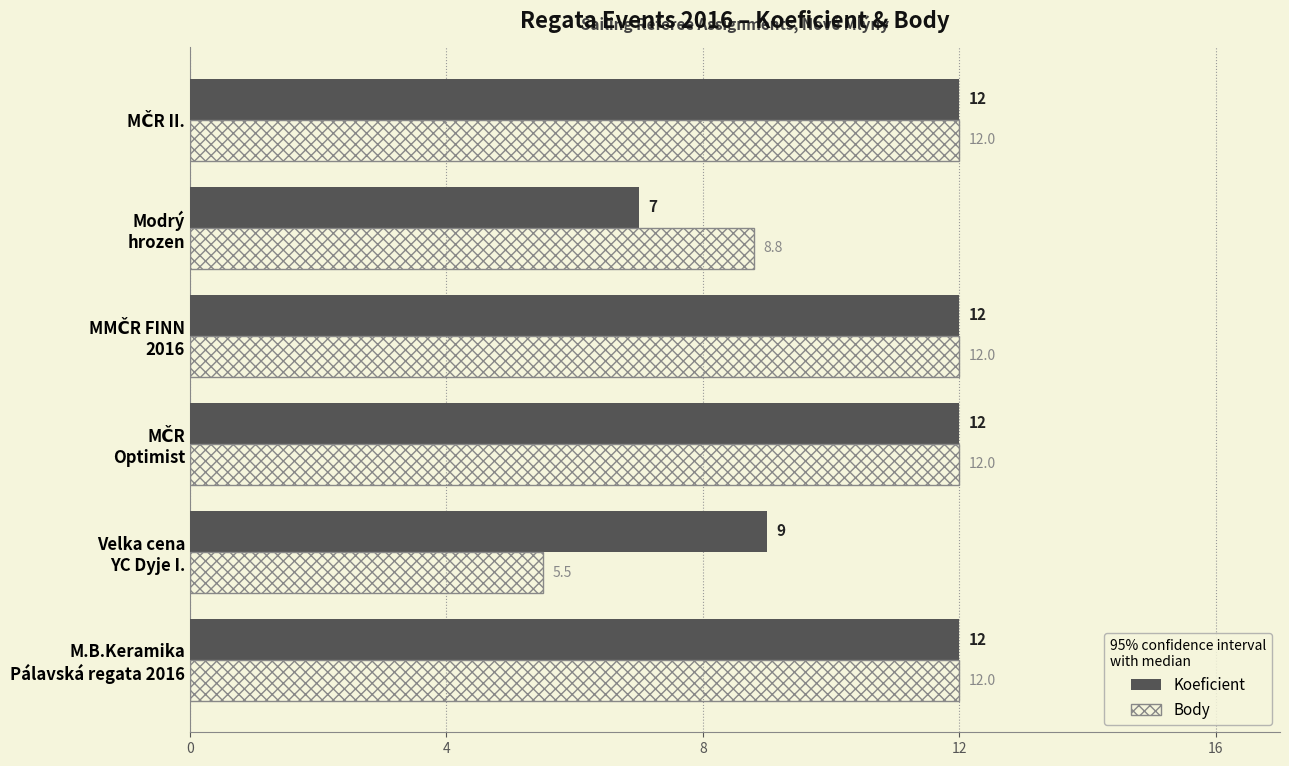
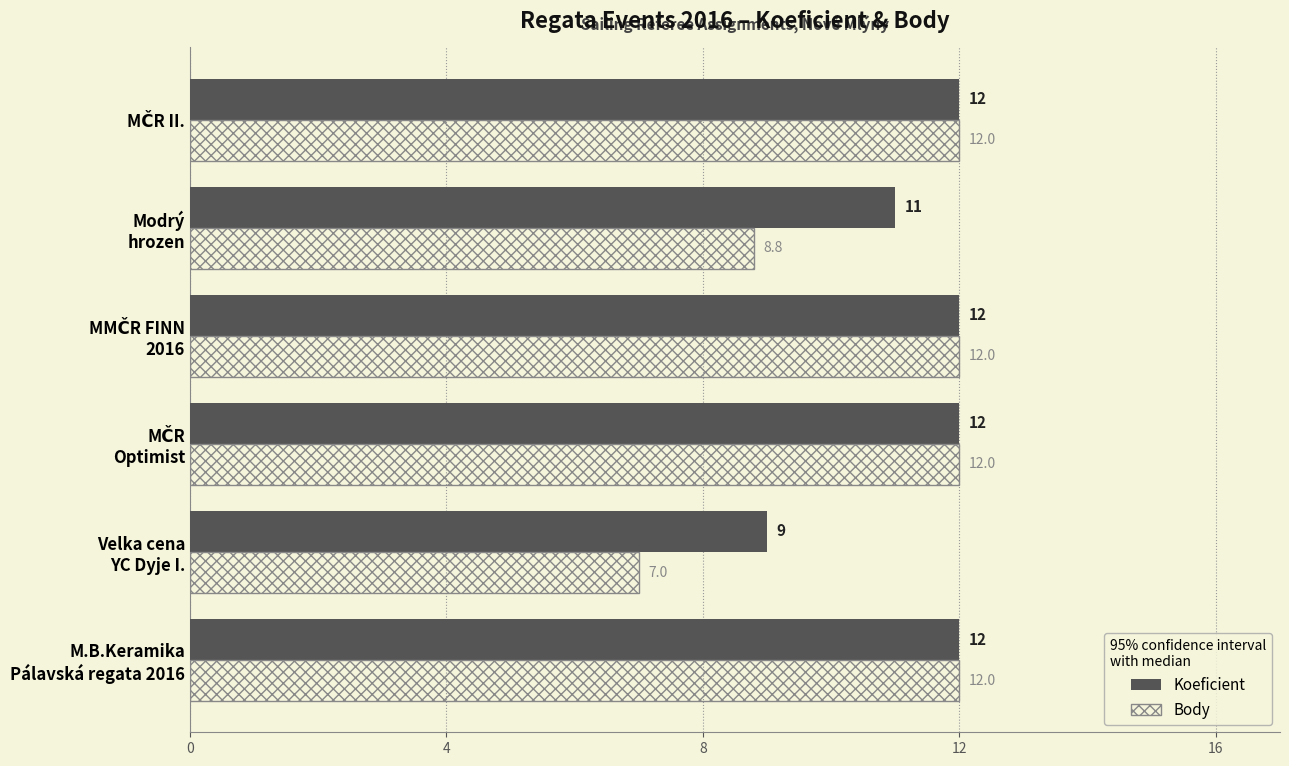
  {
    "Koeficient": {
      "MČR II.": 12,
-     "Modrý hrozen": 7,
+     "Modrý hrozen": 11,
      "MMČR FINN 2016": 12,
      "MČR Optimist": 12,
      "Velka cena YC Dyje I.": 9,
      "M.B.Keramika Pálavská regata 2016": 12
    },
    "Body": {
      "MČR II.": 12.0,
      "Modrý hrozen": 8.8,
      "MMČR FINN 2016": 12.0,
      "MČR Optimist": 12.0,
-     "Velka cena YC Dyje I.": 5.5,
+     "Velka cena YC Dyje I.": 7.0,
      "M.B.Keramika Pálavská regata 2016": 12.0
    }
  }
